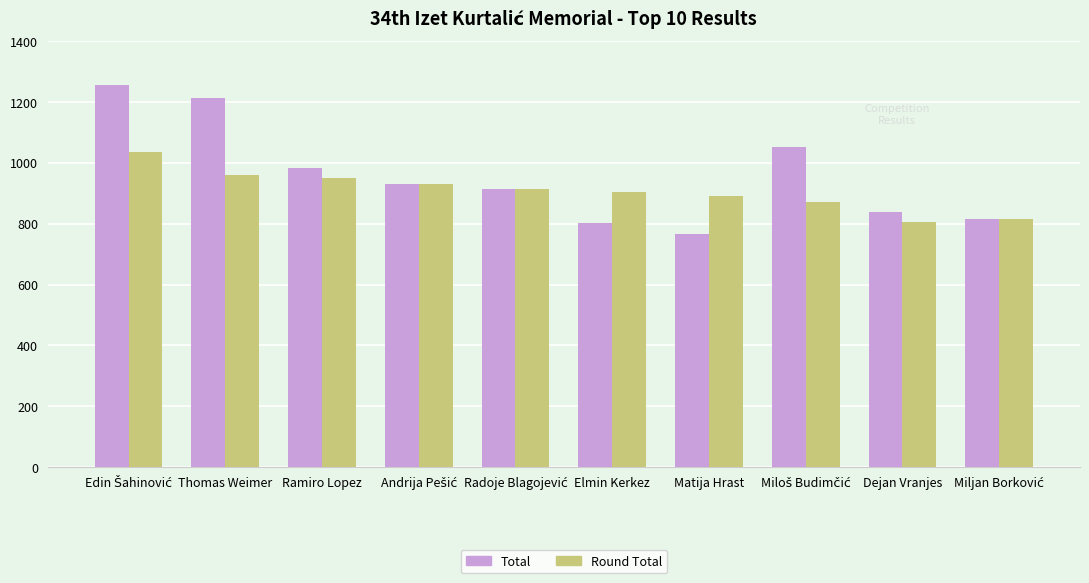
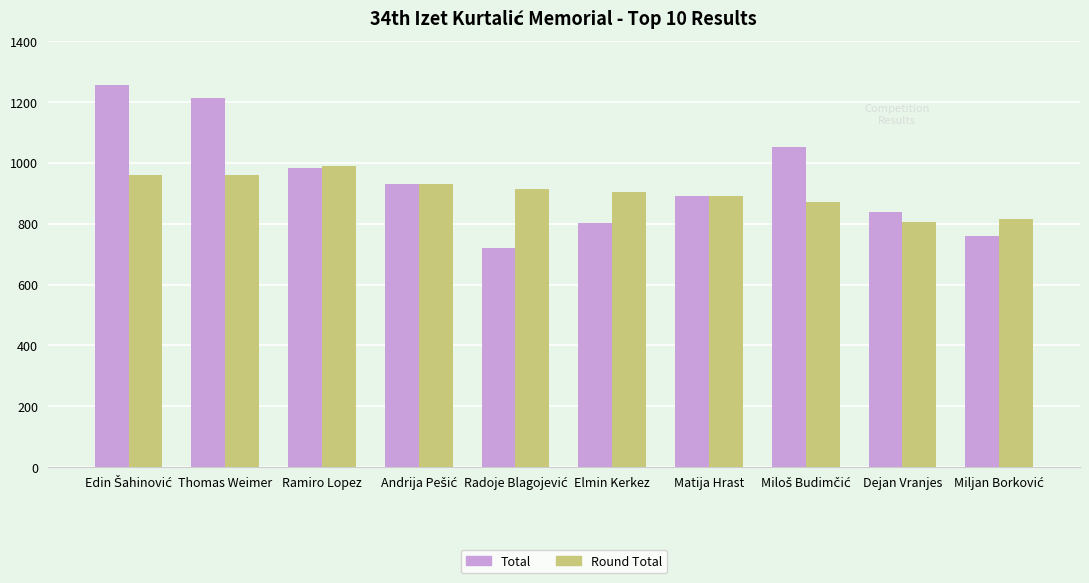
  {
    "Total": {
      "Edin Šahinović": 1260,
      "Thomas Weimer": 1210,
      "Ramiro Lopez": 980,
      "Andrija Pešić": 930,
-     "Radoje Blagojević": 920,
+     "Radoje Blagojević": 720,
      "Elmin Kerkez": 800,
-     "Matija Hrast": 770,
+     "Matija Hrast": 890,
      "Miloš Budimčić": 1050,
      "Dejan Vranjes": 840,
-     "Miljan Borković": 810
+     "Miljan Borković": 760
    },
    "Round Total": {
-     "Edin Šahinović": 1040,
+     "Edin Šahinović": 960,
      "Thomas Weimer": 960,
-     "Ramiro Lopez": 950,
+     "Ramiro Lopez": 990,
      "Andrija Pešić": 930,
      "Radoje Blagojević": 920,
      "Elmin Kerkez": 910,
      "Matija Hrast": 890,
      "Miloš Budimčić": 870,
      "Dejan Vranjes": 810,
      "Miljan Borković": 810
    }
  }
